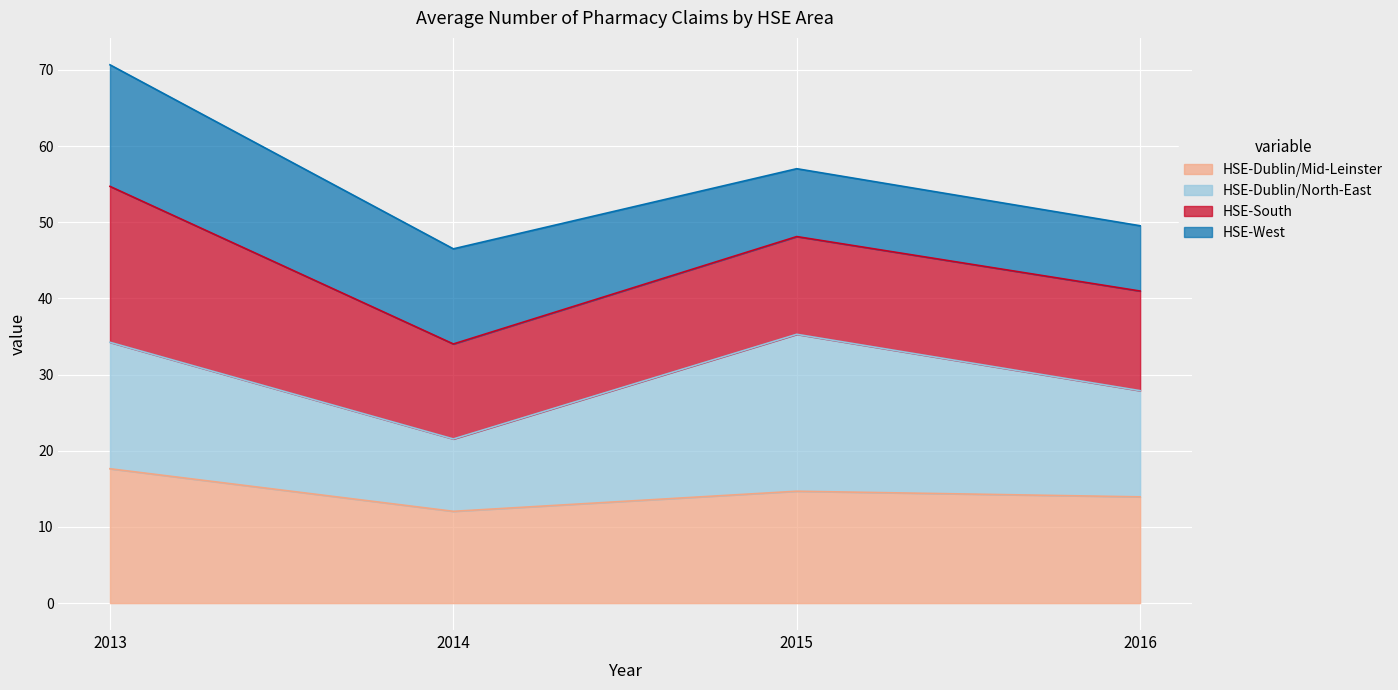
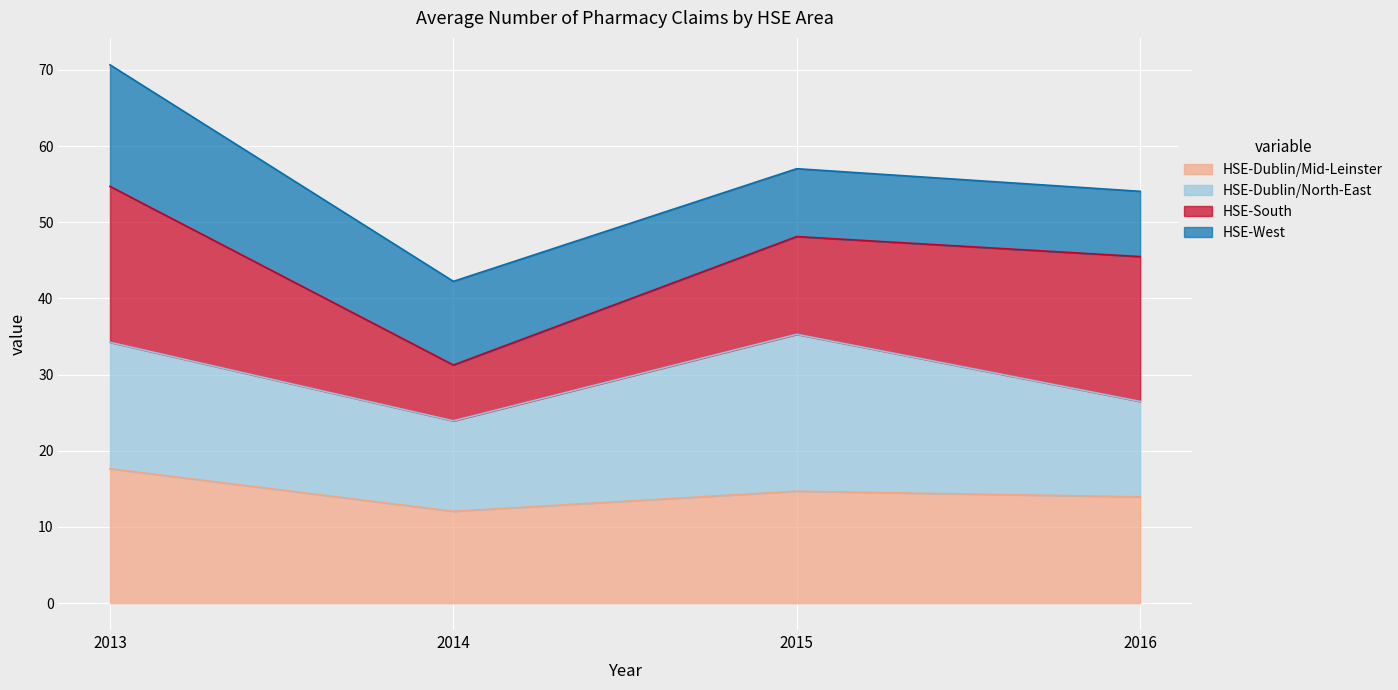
  {
    "HSE-Dublin/Mid-Leinster": {
      "2013": 18,
      "2014": 12,
      "2015": 15,
      "2016": 14
    },
    "HSE-Dublin/North-East": {
      "2013": 17,
-     "2014": 10,
+     "2014": 12,
      "2015": 21,
-     "2016": 14
+     "2016": 13
    },
    "HSE-South": {
      "2013": 20,
-     "2014": 12,
+     "2014": 7,
      "2015": 13,
-     "2016": 13
+     "2016": 19
    },
    "HSE-West": {
      "2013": 16,
-     "2014": 12,
+     "2014": 11,
      "2015": 9,
      "2016": 9
    }
  }
